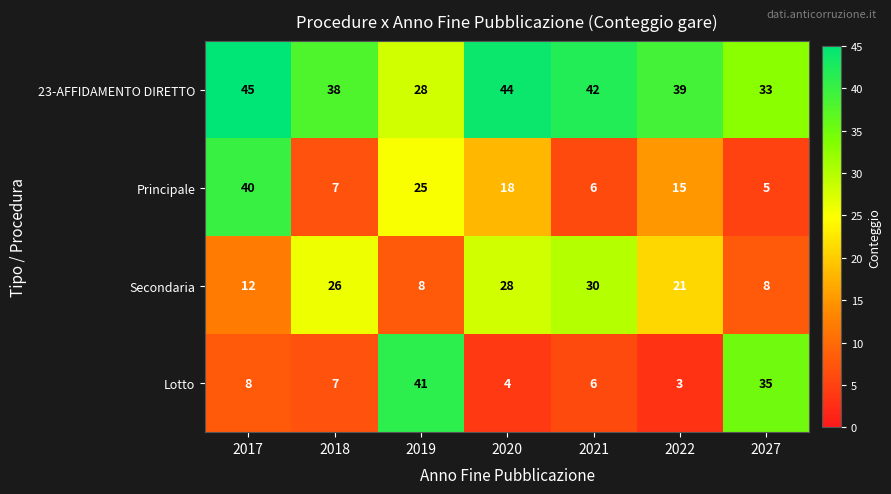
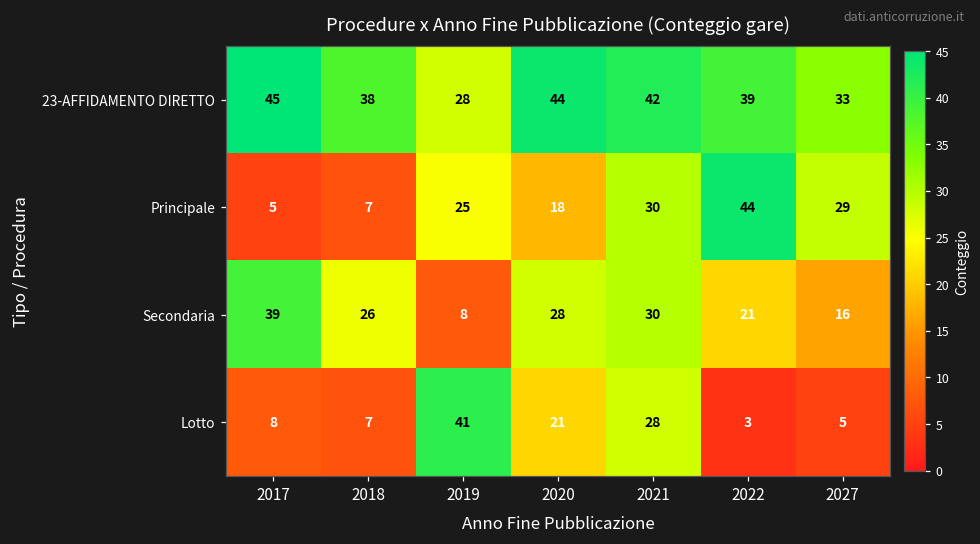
  {
    "23-AFFIDAMENTO DIRETTO": {
      "2017": 45,
      "2018": 38,
      "2019": 28,
      "2020": 44,
      "2021": 42,
      "2022": 39,
      "2027": 33
    },
    "Principale": {
-     "2017": 40,
+     "2017": 5,
      "2018": 7,
      "2019": 25,
      "2020": 18,
-     "2021": 6,
-     "2022": 15,
-     "2027": 5
+     "2021": 30,
+     "2022": 44,
+     "2027": 29
    },
    "Secondaria": {
-     "2017": 12,
+     "2017": 39,
      "2018": 26,
      "2019": 8,
      "2020": 28,
      "2021": 30,
      "2022": 21,
-     "2027": 8
+     "2027": 16
    },
    "Lotto": {
      "2017": 8,
      "2018": 7,
      "2019": 41,
-     "2020": 4,
-     "2021": 6,
+     "2020": 21,
+     "2021": 28,
      "2022": 3,
-     "2027": 35
+     "2027": 5
    }
  }
